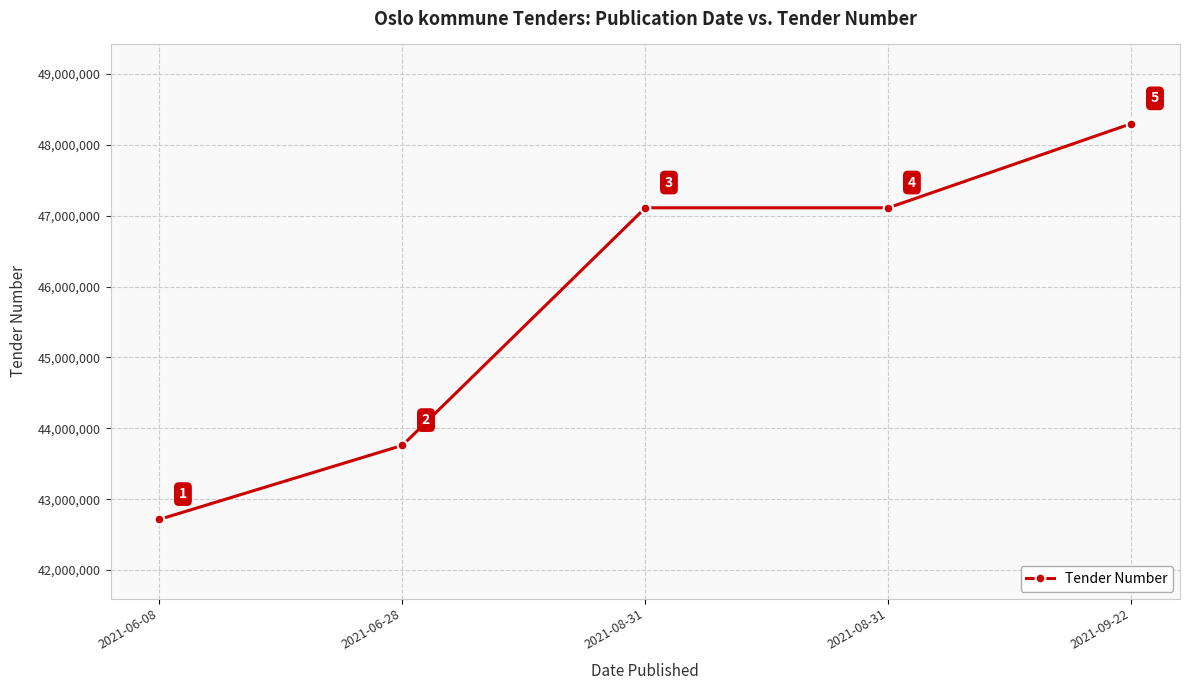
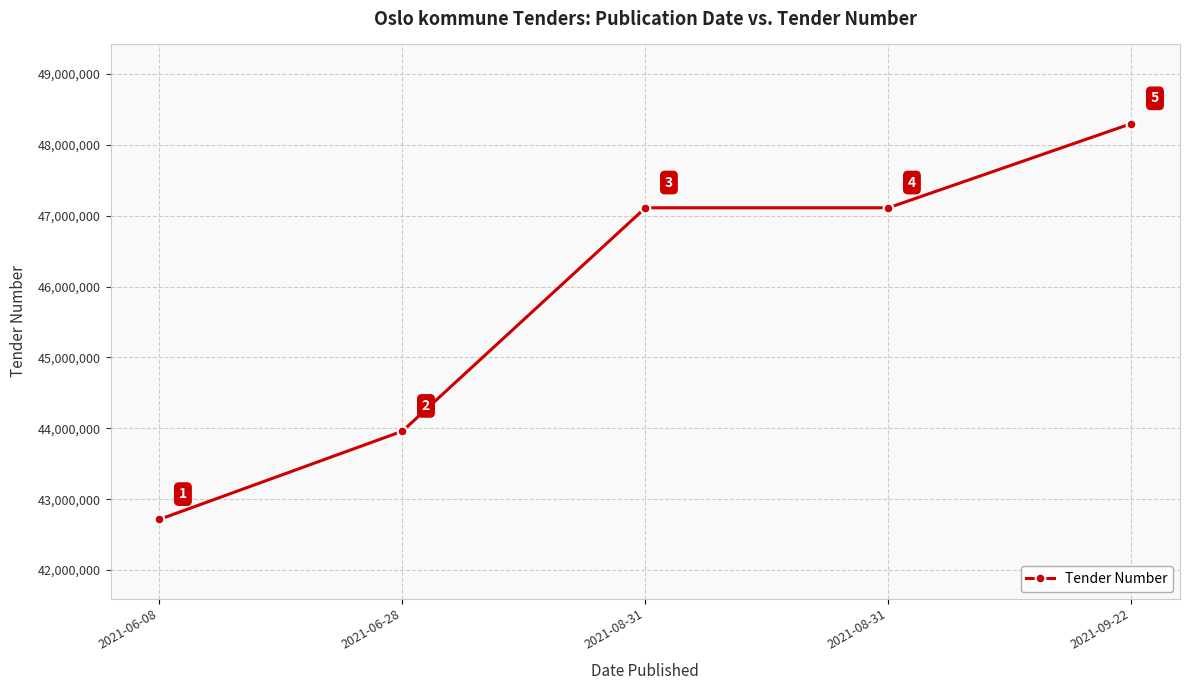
  {
    "2021-06-08": "42,700,000",
-   "2021-06-28": "43,800,000",
+   "2021-06-28": "44,000,000",
    "2021-09-22": "48,300,000"
  }
